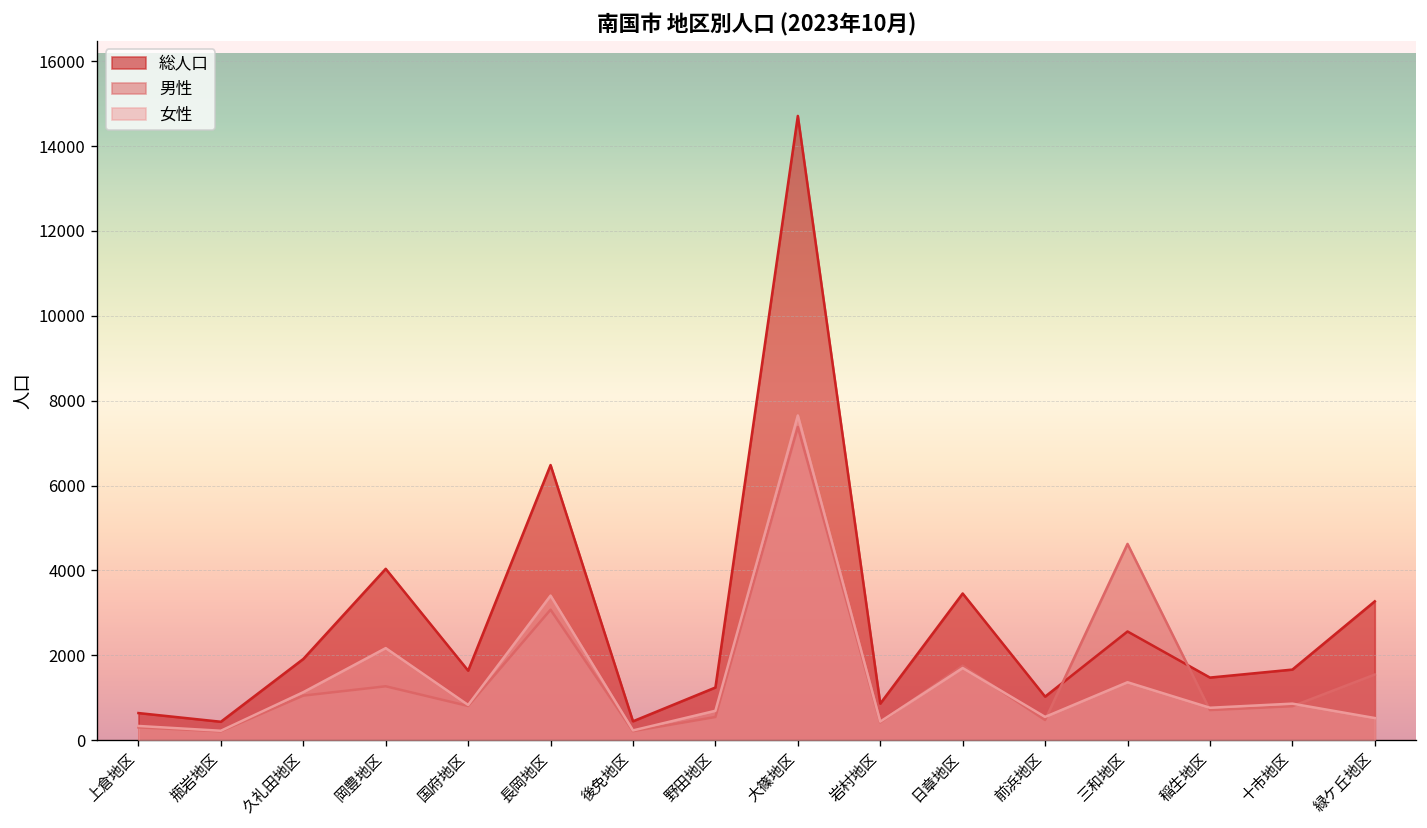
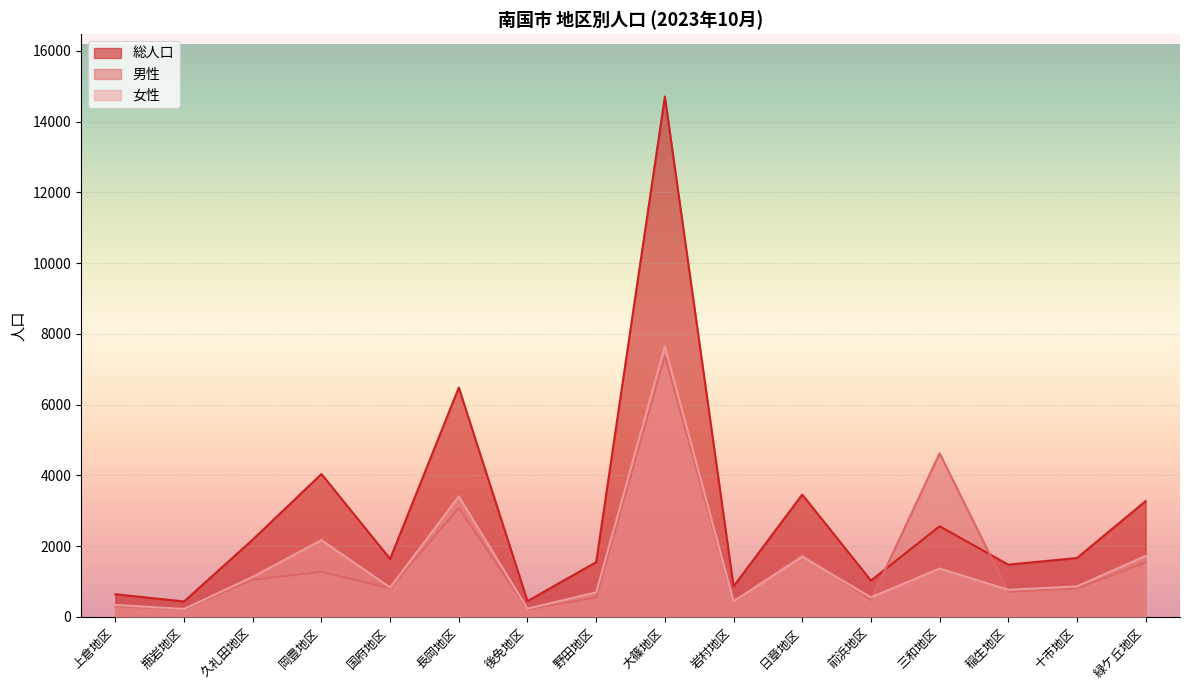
  {
    "総人口": {
      "上倉地区": 600,
      "瓶岩地区": 400,
-     "久礼田地区": 1900,
+     "久礼田地区": 2200,
      "岡豊地区": 4000,
      "国府地区": 1600,
      "長岡地区": 6500,
      "後免地区": 400,
-     "野田地区": 1200,
+     "野田地区": 1500,
      "大篠地区": 14700,
      "岩村地区": 900,
      "日章地区": 3500,
      "前浜地区": 1000,
      "三和地区": 2600,
      "稲生地区": 1500,
      "十市地区": 1700,
      "緑ケ丘地区": 3300
    },
    "男性": {
      "久礼田地区": 1100,
      "岡豊地区": 1300,
      "長岡地区": 3100,
      "野田地区": 500,
      "大篠地区": 7400,
      "前浜地区": 500,
      "三和地区": 4600,
      "緑ケ丘地区": 1500
    },
    "女性": {
      "久礼田地区": 1100,
      "岡豊地区": 2200,
      "長岡地区": 3400,
      "野田地区": 700,
      "大篠地区": 7700,
      "前浜地区": 600,
      "三和地区": 1400,
-     "緑ケ丘地区": 500
+     "緑ケ丘地区": 1700
    }
  }
